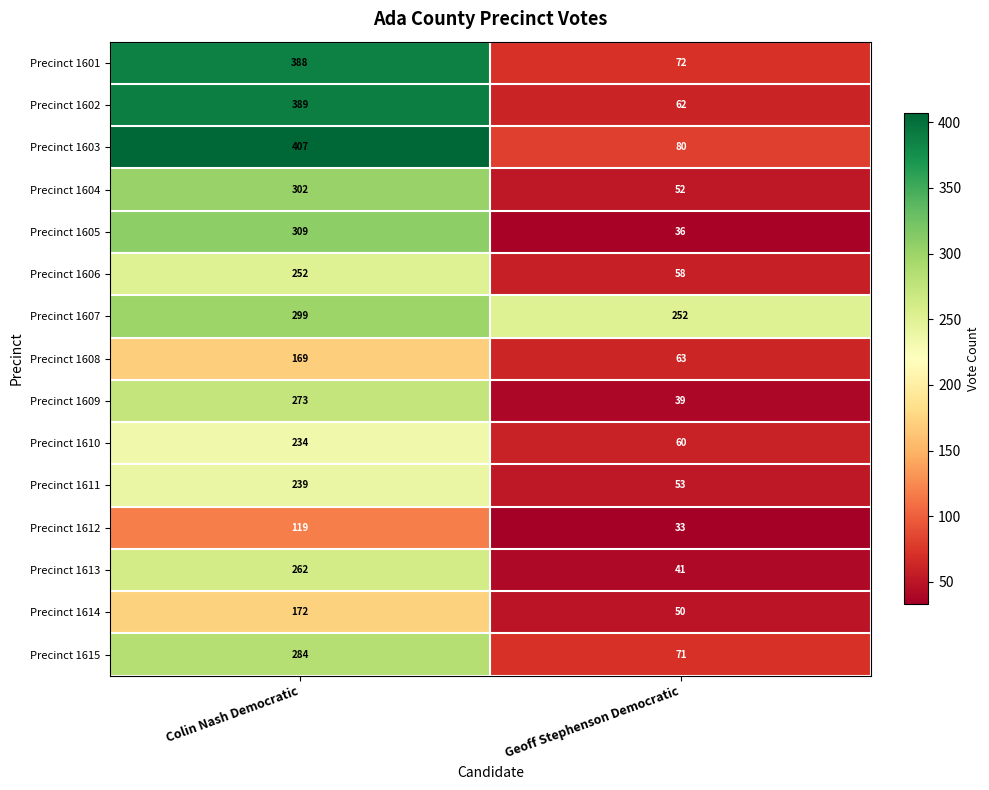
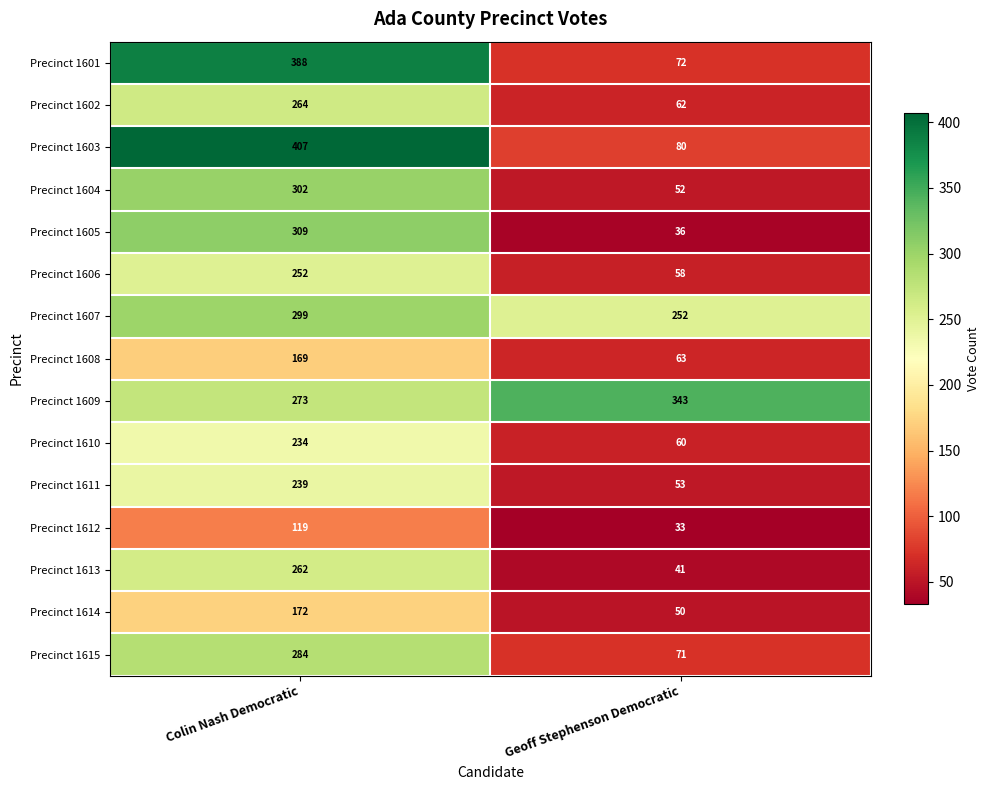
  {
    "Precinct 1601": {
      "Colin Nash Democratic": 388,
      "Geoff Stephenson Democratic": 72
    },
    "Precinct 1602": {
-     "Colin Nash Democratic": 389,
+     "Colin Nash Democratic": 264,
      "Geoff Stephenson Democratic": 62
    },
    "Precinct 1603": {
      "Colin Nash Democratic": 407,
      "Geoff Stephenson Democratic": 80
    },
    "Precinct 1604": {
      "Colin Nash Democratic": 302,
      "Geoff Stephenson Democratic": 52
    },
    "Precinct 1605": {
      "Colin Nash Democratic": 309,
      "Geoff Stephenson Democratic": 36
    },
    "Precinct 1606": {
      "Colin Nash Democratic": 252,
      "Geoff Stephenson Democratic": 58
    },
    "Precinct 1607": {
      "Colin Nash Democratic": 299,
      "Geoff Stephenson Democratic": 252
    },
    "Precinct 1608": {
      "Colin Nash Democratic": 169,
      "Geoff Stephenson Democratic": 63
    },
    "Precinct 1609": {
      "Colin Nash Democratic": 273,
-     "Geoff Stephenson Democratic": 39
+     "Geoff Stephenson Democratic": 343
    },
    "Precinct 1610": {
      "Colin Nash Democratic": 234,
      "Geoff Stephenson Democratic": 60
    },
    "Precinct 1611": {
      "Colin Nash Democratic": 239,
      "Geoff Stephenson Democratic": 53
    },
    "Precinct 1612": {
      "Colin Nash Democratic": 119,
      "Geoff Stephenson Democratic": 33
    },
    "Precinct 1613": {
      "Colin Nash Democratic": 262,
      "Geoff Stephenson Democratic": 41
    },
    "Precinct 1614": {
      "Colin Nash Democratic": 172,
      "Geoff Stephenson Democratic": 50
    },
    "Precinct 1615": {
      "Colin Nash Democratic": 284,
      "Geoff Stephenson Democratic": 71
    }
  }
